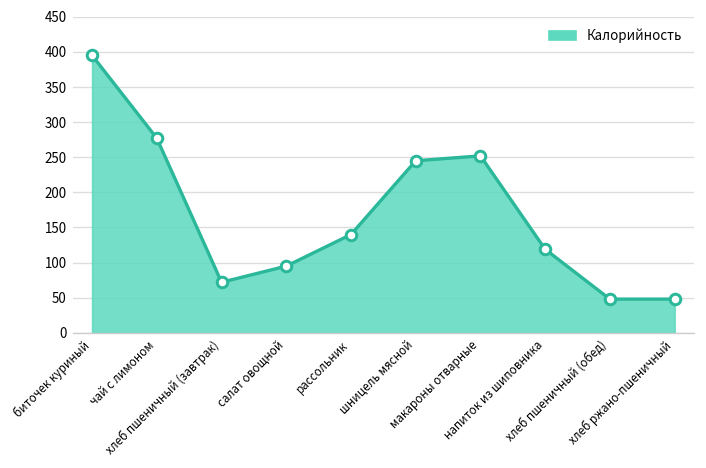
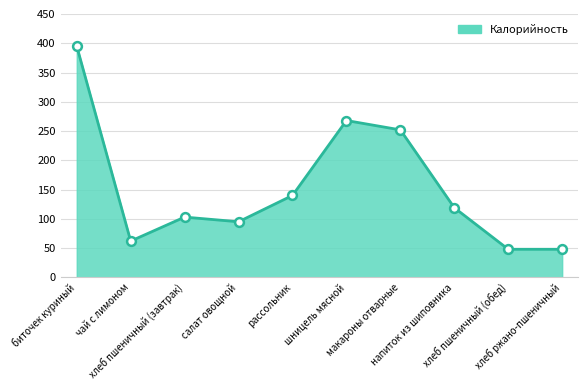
  {
    "биточек куриный": 400,
-   "чай с лимоном": 280,
-   "хлеб пшеничный (завтрак)": 70,
+   "чай с лимоном": 60,
+   "хлеб пшеничный (завтрак)": 100,
    "салат овощной": 100,
    "рассольник": 140,
-   "шницель мясной": 250,
+   "шницель мясной": 270,
    "макароны отварные": 250,
    "напиток из шиповника": 120,
    "хлеб пшеничный (обед)": 50,
    "хлеб ржано-пшеничный": 50
  }
